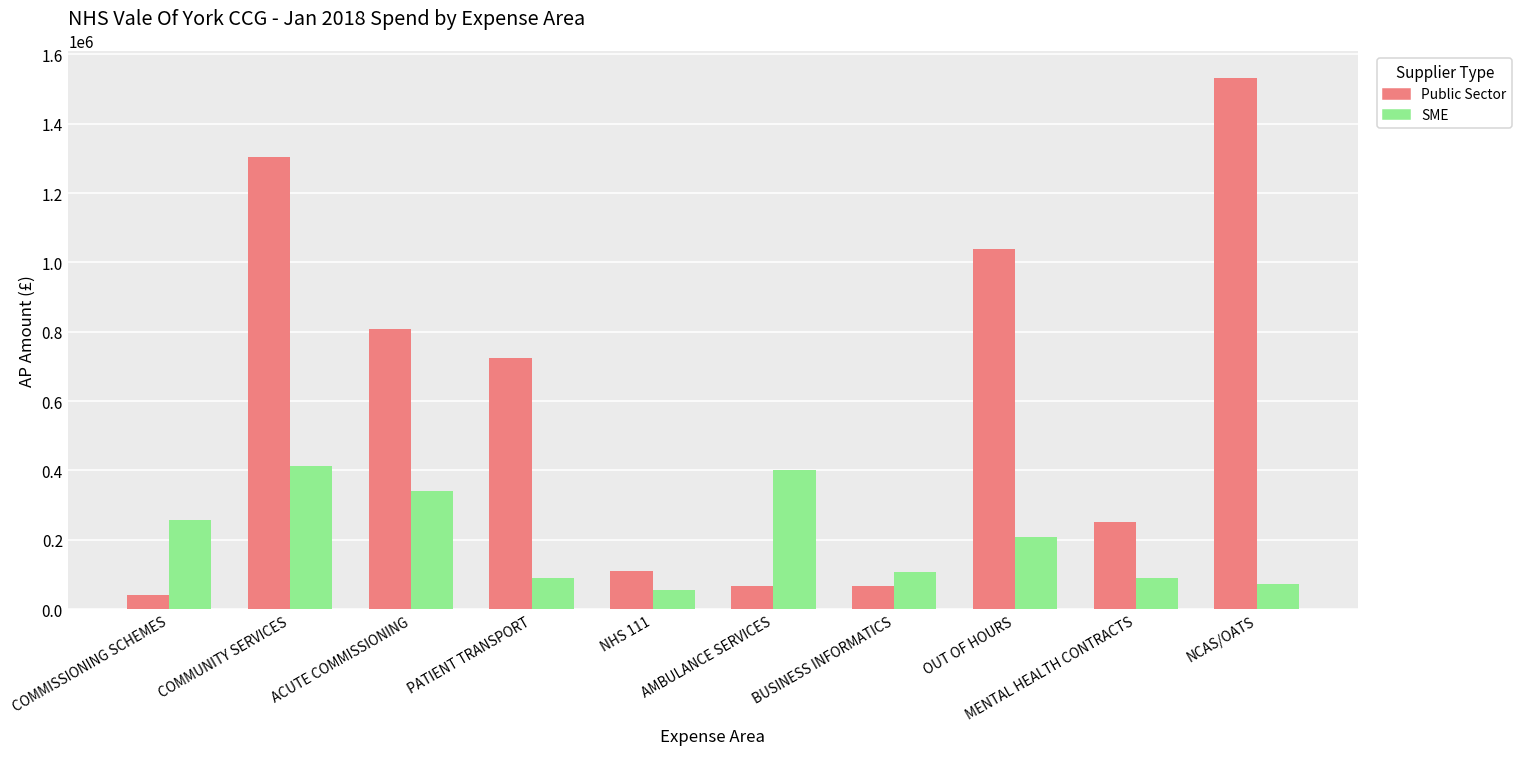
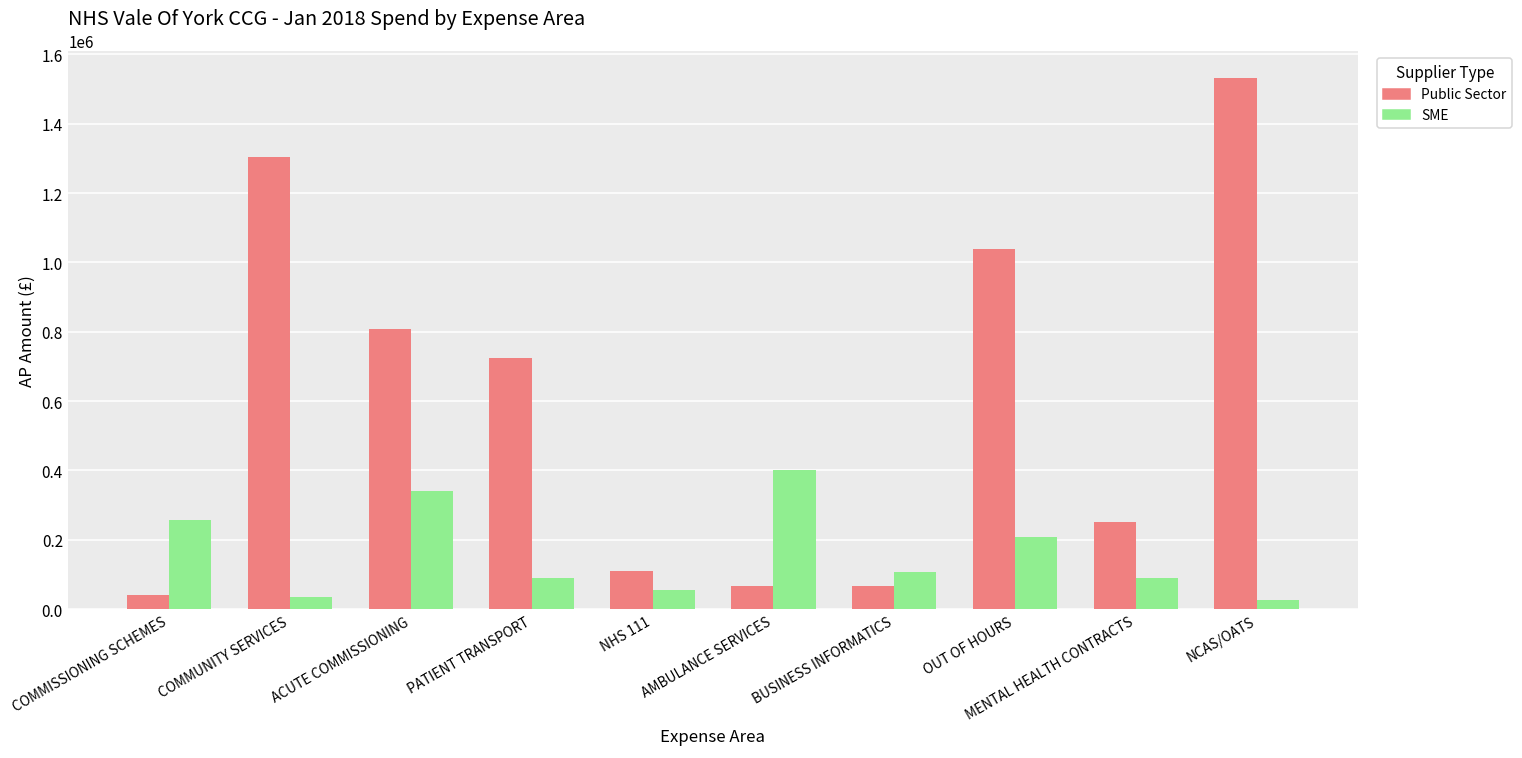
  {
    "Public Sector": {
      "COMMISSIONING SCHEMES": 40000,
      "COMMUNITY SERVICES": 1300000,
      "ACUTE COMMISSIONING": 810000,
      "PATIENT TRANSPORT": 720000,
      "NHS 111": 110000,
      "AMBULANCE SERVICES": 70000,
      "BUSINESS INFORMATICS": 70000,
      "OUT OF HOURS": 1040000,
      "MENTAL HEALTH CONTRACTS": 250000,
      "NCAS/OATS": 1530000
    },
    "SME": {
      "COMMISSIONING SCHEMES": 260000,
-     "COMMUNITY SERVICES": 410000,
+     "COMMUNITY SERVICES": 40000,
      "ACUTE COMMISSIONING": 340000,
      "PATIENT TRANSPORT": 90000,
      "NHS 111": 60000,
      "AMBULANCE SERVICES": 400000,
      "BUSINESS INFORMATICS": 110000,
      "OUT OF HOURS": 210000,
      "MENTAL HEALTH CONTRACTS": 90000,
-     "NCAS/OATS": 70000
+     "NCAS/OATS": 30000
    }
  }
